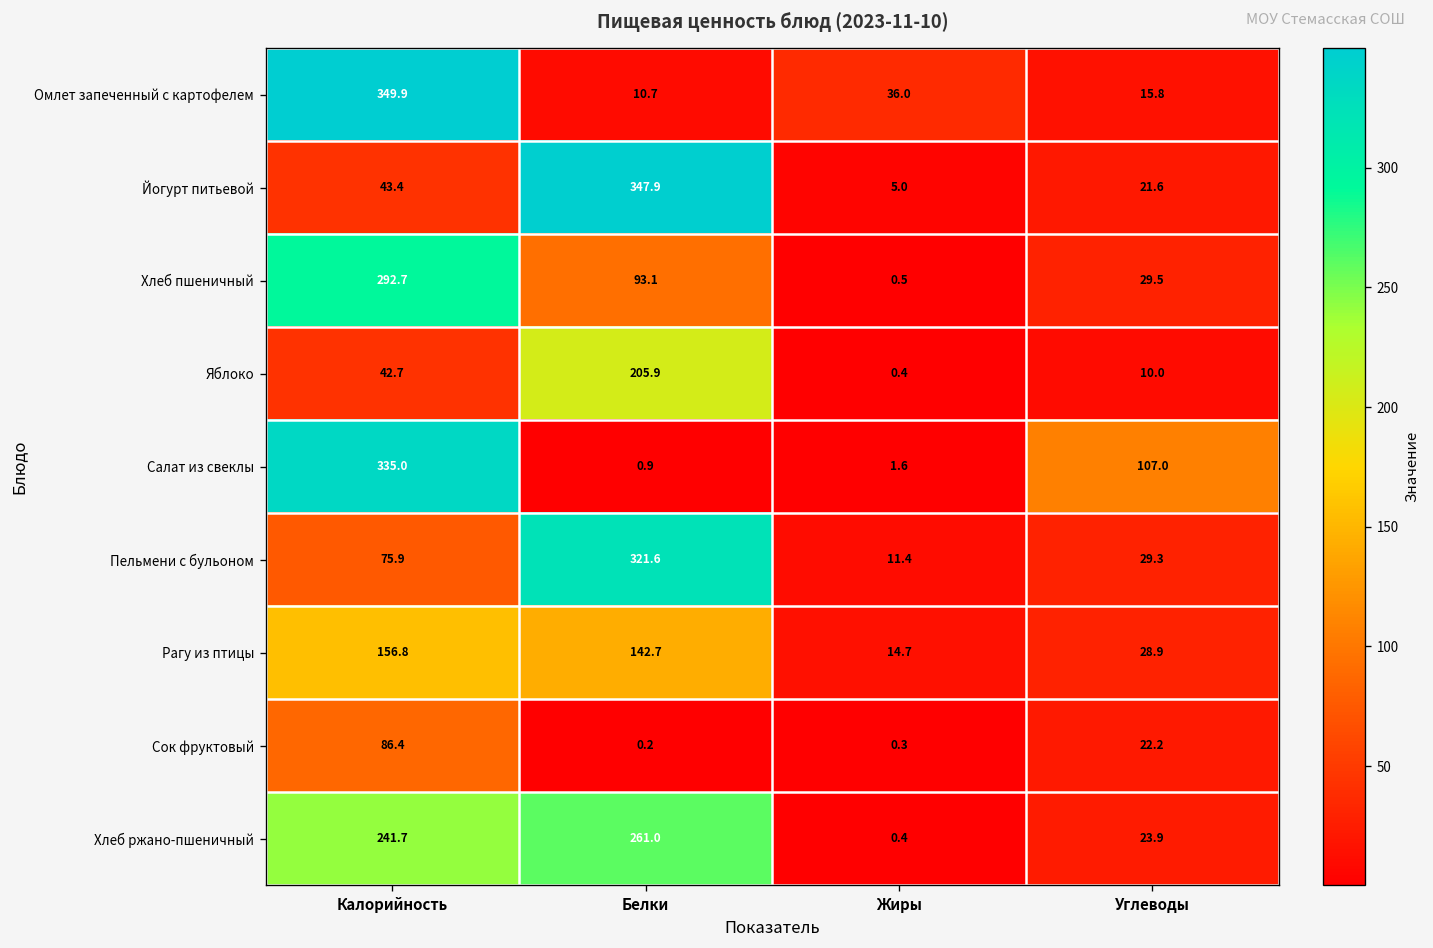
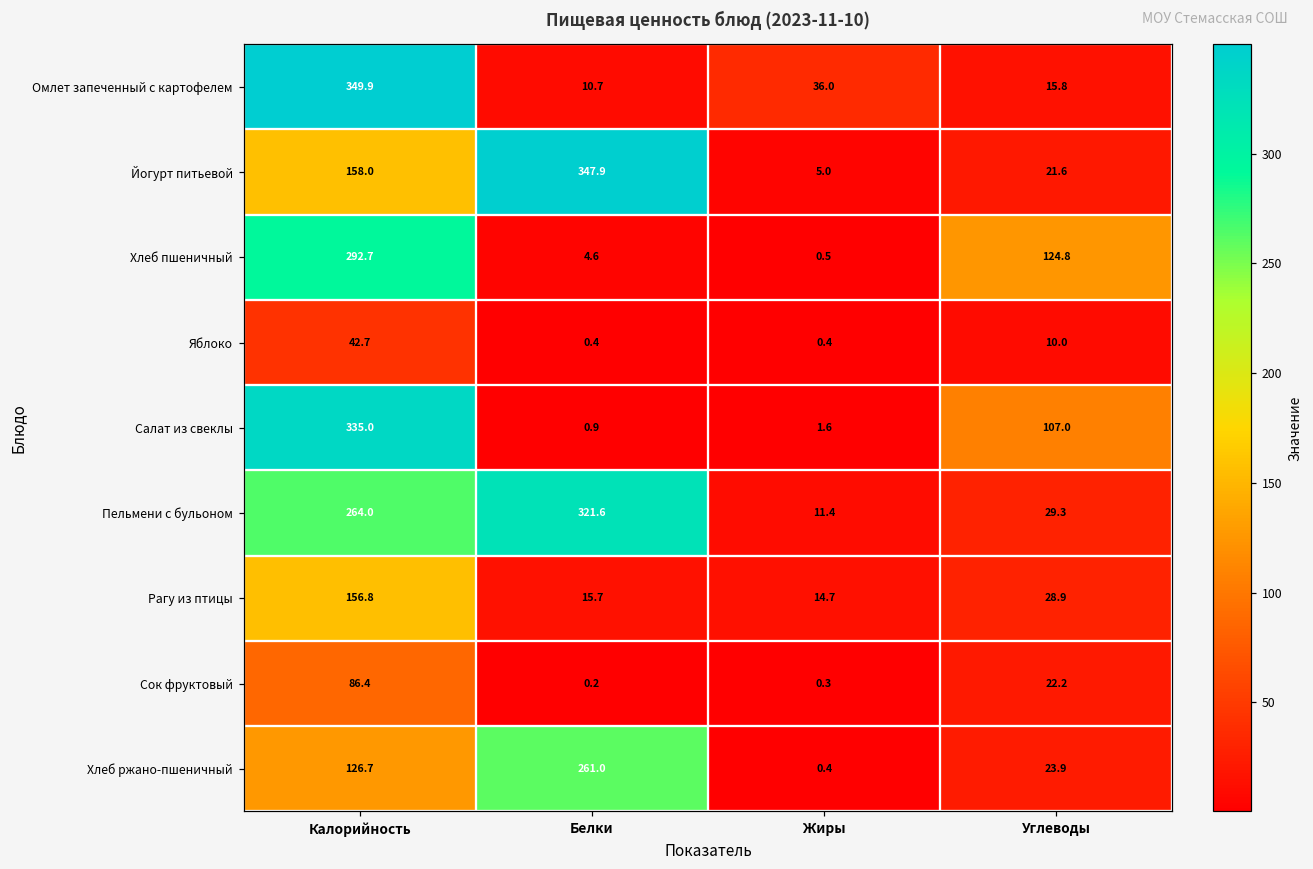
  {
    "Омлет запеченный с картофелем": {
      "Калорийность": 349.9,
      "Белки": 10.7,
      "Жиры": 36.0,
      "Углеводы": 15.8
    },
    "Йогурт питьевой": {
-     "Калорийность": 43.4,
+     "Калорийность": 158.0,
      "Белки": 347.9,
      "Жиры": 5.0,
      "Углеводы": 21.6
    },
    "Хлеб пшеничный": {
      "Калорийность": 292.7,
-     "Белки": 93.1,
+     "Белки": 4.6,
      "Жиры": 0.5,
-     "Углеводы": 29.5
+     "Углеводы": 124.8
    },
    "Яблоко": {
      "Калорийность": 42.7,
-     "Белки": 205.9,
+     "Белки": 0.4,
      "Жиры": 0.4,
      "Углеводы": 10.0
    },
    "Салат из свеклы": {
      "Калорийность": 335.0,
      "Белки": 0.9,
      "Жиры": 1.6,
      "Углеводы": 107.0
    },
    "Пельмени с бульоном": {
-     "Калорийность": 75.9,
+     "Калорийность": 264.0,
      "Белки": 321.6,
      "Жиры": 11.4,
      "Углеводы": 29.3
    },
    "Рагу из птицы": {
      "Калорийность": 156.8,
-     "Белки": 142.7,
+     "Белки": 15.7,
      "Жиры": 14.7,
      "Углеводы": 28.9
    },
    "Сок фруктовый": {
      "Калорийность": 86.4,
      "Белки": 0.2,
      "Жиры": 0.3,
      "Углеводы": 22.2
    },
    "Хлеб ржано-пшеничный": {
-     "Калорийность": 241.7,
+     "Калорийность": 126.7,
      "Белки": 261.0,
      "Жиры": 0.4,
      "Углеводы": 23.9
    }
  }
